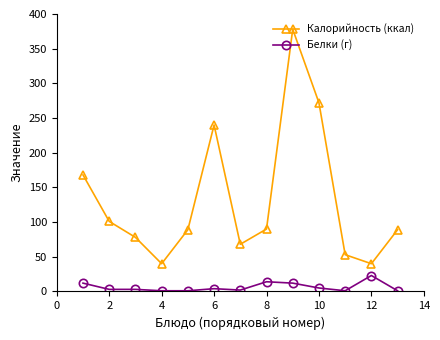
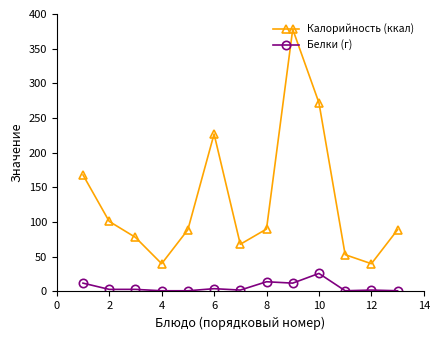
  {
    "Калорийность (ккал)": {
      "2": 100,
      "4": 40,
-     "6": 240,
+     "6": 230,
      "8": 90,
      "10": 270,
      "12": 40
    },
    "Белки (г)": {
      "2": 0,
      "4": 0,
      "6": 0,
      "8": 10,
-     "10": 10,
-     "12": 20
+     "10": 30,
+     "12": 0
    }
  }
